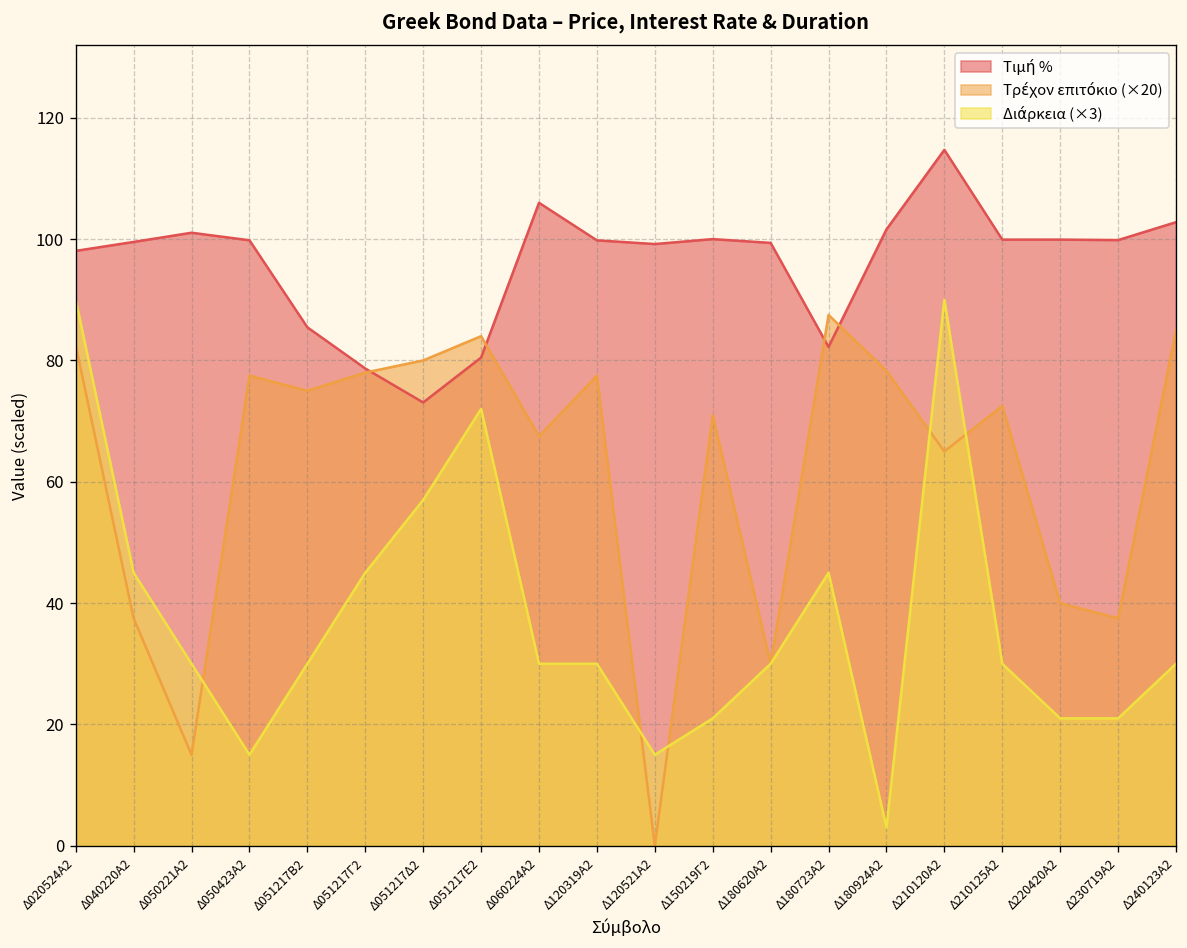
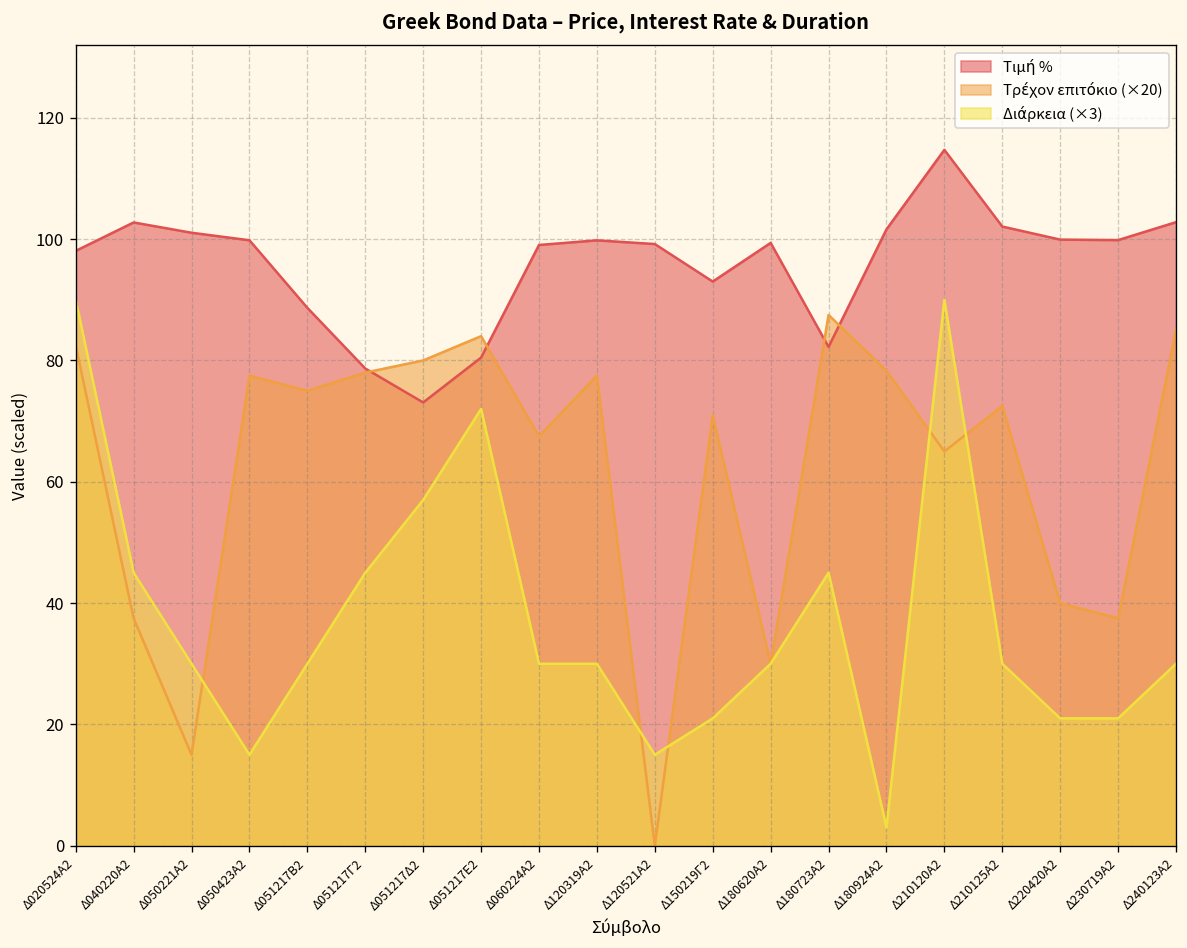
  {
    "Τιμή %": {
      "Δ020524Α2": 98,
-     "Δ040220Α2": 100,
+     "Δ040220Α2": 103,
      "Δ050221Α2": 101,
      "Δ050423Α2": 100,
-     "Δ051217Β2": 85,
+     "Δ051217Β2": 89,
      "Δ051217Γ2": 79,
      "Δ051217Δ2": 73,
      "Δ051217Ε2": 80,
-     "Δ060224Α2": 106,
+     "Δ060224Α2": 99,
      "Δ120319Α2": 100,
      "Δ120521Α2": 99,
-     "Δ150219Γ2": 100,
+     "Δ150219Γ2": 93,
      "Δ180620Α2": 99,
      "Δ180723Α2": 82,
      "Δ180924Α2": 102,
      "Δ210120Α2": 115,
-     "Δ210125Α2": 100,
+     "Δ210125Α2": 102,
      "Δ220420Α2": 100,
      "Δ230719Α2": 100,
      "Δ240123Α2": 103
    }
  }
